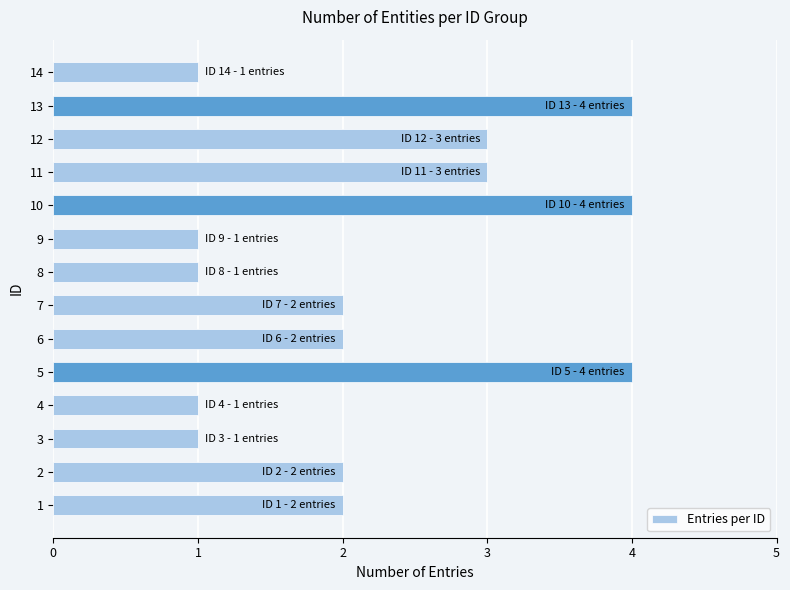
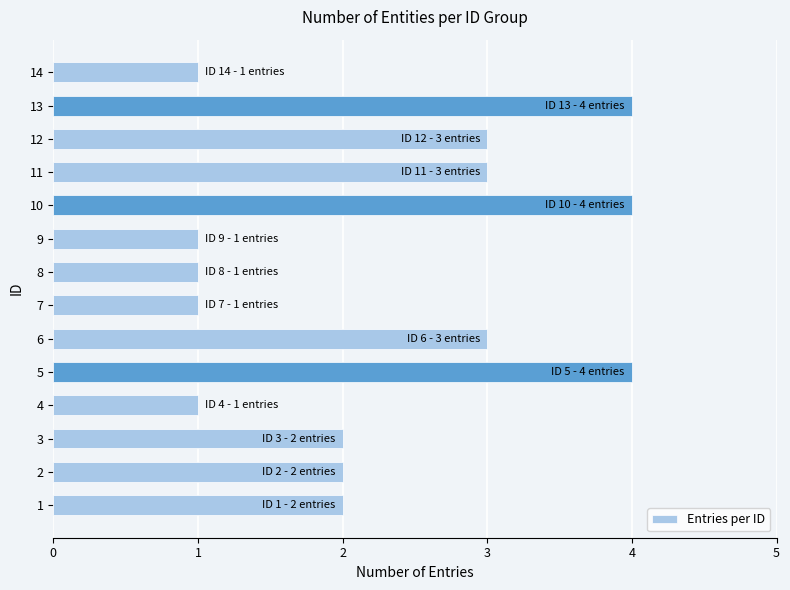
  {
    "14": 1,
    "13": 4,
    "12": 3,
    "11": 3,
    "10": 4,
    "9": 1,
    "8": 1,
-   "7": 2,
-   "6": 2,
+   "7": 1,
+   "6": 3,
    "5": 4,
    "4": 1,
-   "3": 1,
+   "3": 2,
    "2": 2,
    "1": 2
  }
